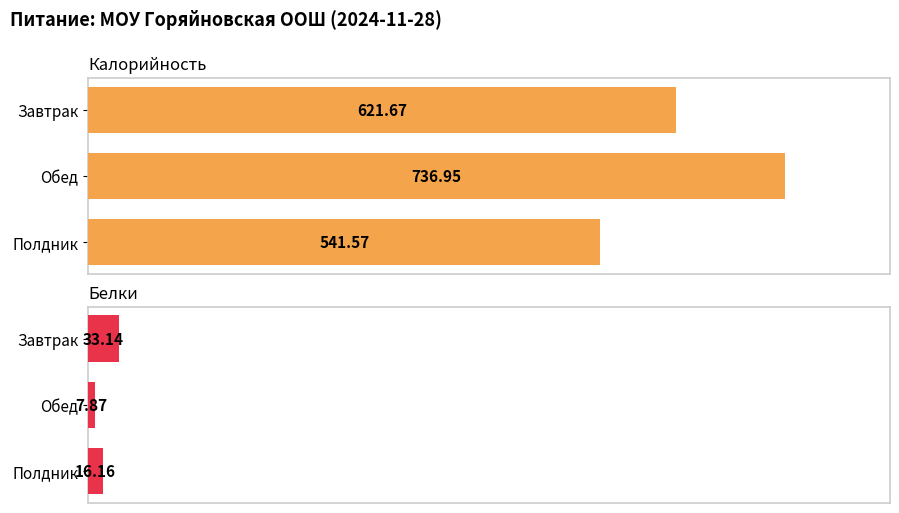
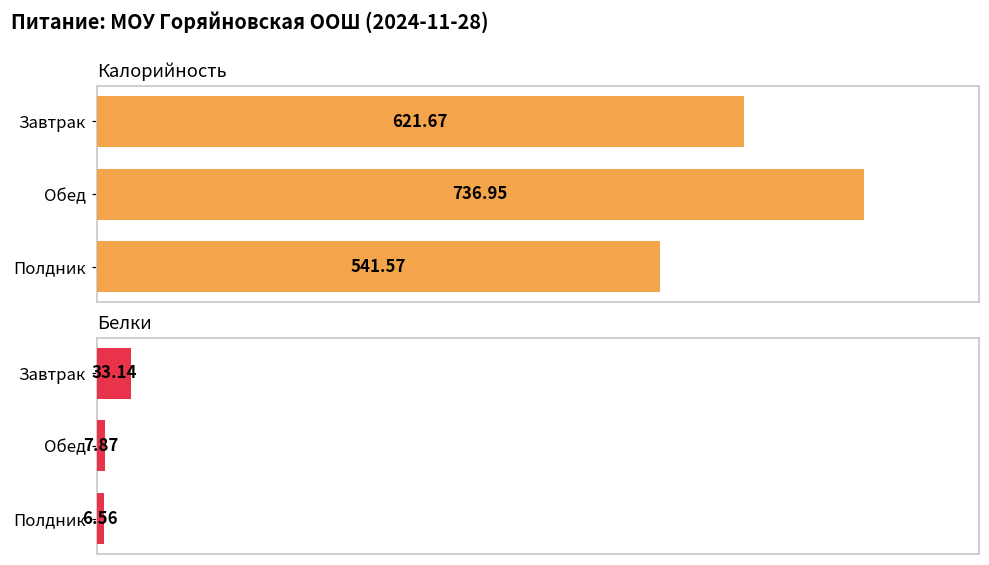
  {
    "Калорийность": {
      "Завтрак": 621.67,
      "Обед": 736.95,
      "Полдник": 541.57
    },
    "Белки": {
      "Завтрак": 33.14,
      "Обед": 7.87,
-     "Полдник": 16.16
+     "Полдник": 6.56
    }
  }
